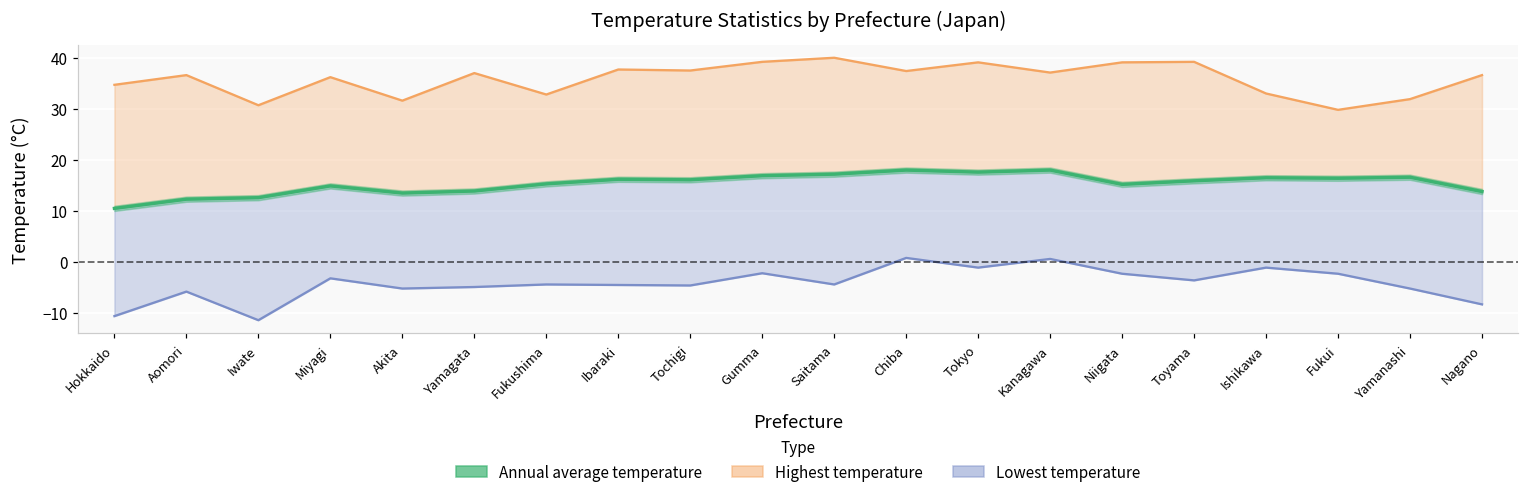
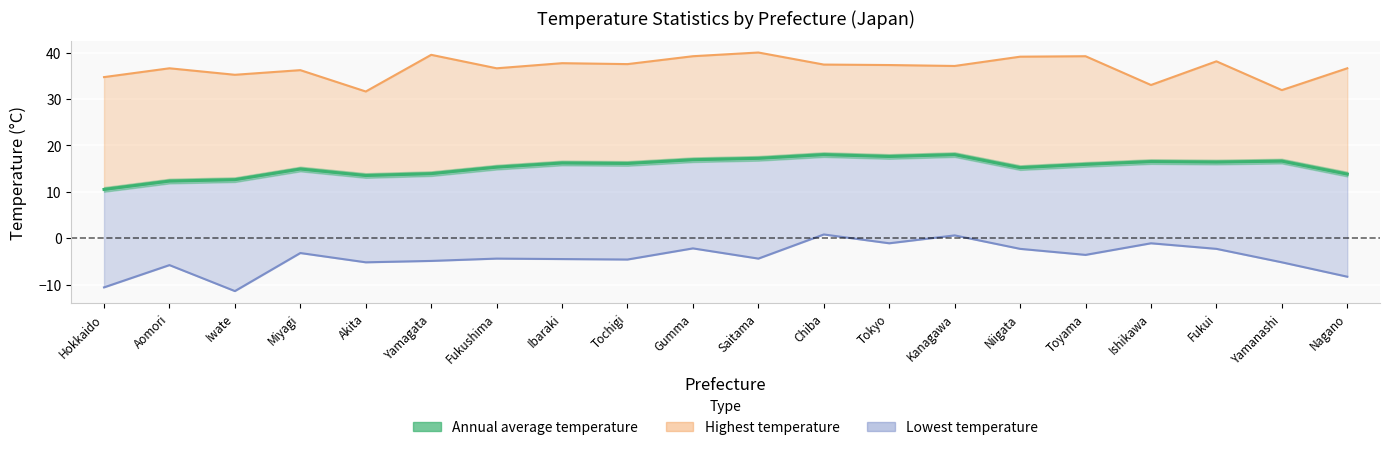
  {
    "Highest temperature": {
      "Hokkaido": 35,
      "Aomori": 37,
-     "Iwate": 31,
+     "Iwate": 35,
      "Miyagi": 36,
      "Akita": 32,
-     "Yamagata": 37,
-     "Fukushima": 33,
+     "Yamagata": 40,
+     "Fukushima": 37,
      "Ibaraki": 38,
      "Tochigi": 38,
      "Gumma": 39,
      "Saitama": 40,
      "Chiba": 37,
-     "Tokyo": 39,
+     "Tokyo": 37,
      "Kanagawa": 37,
      "Niigata": 39,
      "Toyama": 39,
      "Ishikawa": 33,
-     "Fukui": 30,
+     "Fukui": 38,
      "Yamanashi": 32,
      "Nagano": 37
    }
  }
